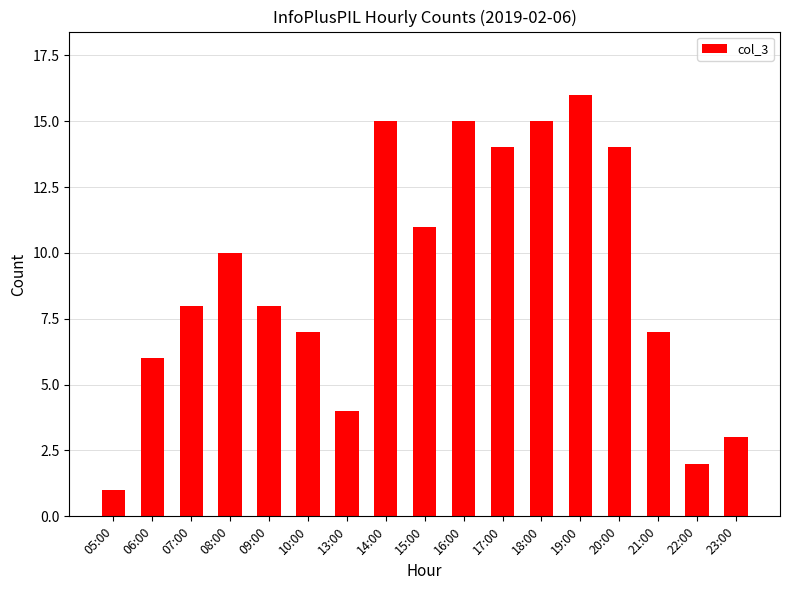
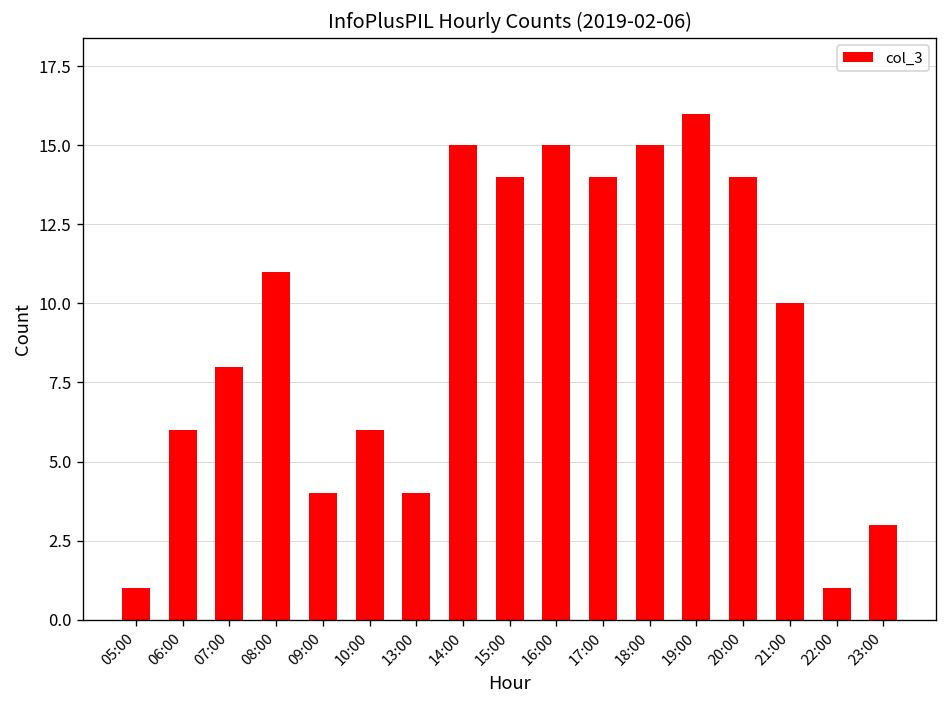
  {
    "05:00": 1,
    "06:00": 6,
    "07:00": 8,
-   "08:00": 10,
-   "09:00": 8,
-   "10:00": 7,
+   "08:00": 11,
+   "09:00": 4,
+   "10:00": 6,
    "13:00": 4,
    "14:00": 15,
-   "15:00": 11,
+   "15:00": 14,
    "16:00": 15,
    "17:00": 14,
    "18:00": 15,
    "19:00": 16,
    "20:00": 14,
-   "21:00": 7,
-   "22:00": 2,
+   "21:00": 10,
+   "22:00": 1,
    "23:00": 3
  }
